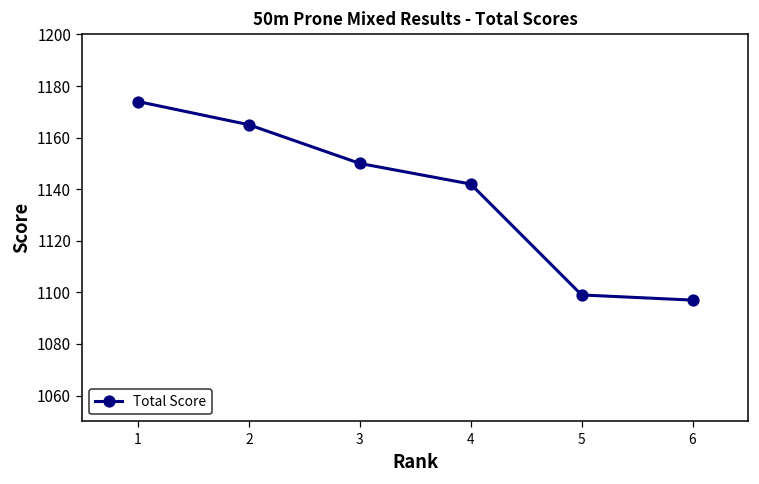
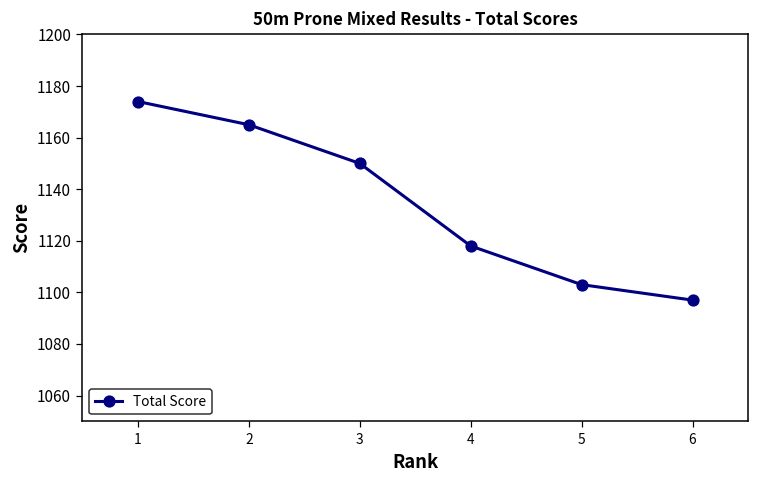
  {
    "1": 1174,
    "2": 1165,
    "3": 1150,
-   "4": 1142,
-   "5": 1099,
+   "4": 1118,
+   "5": 1103,
    "6": 1097
  }
